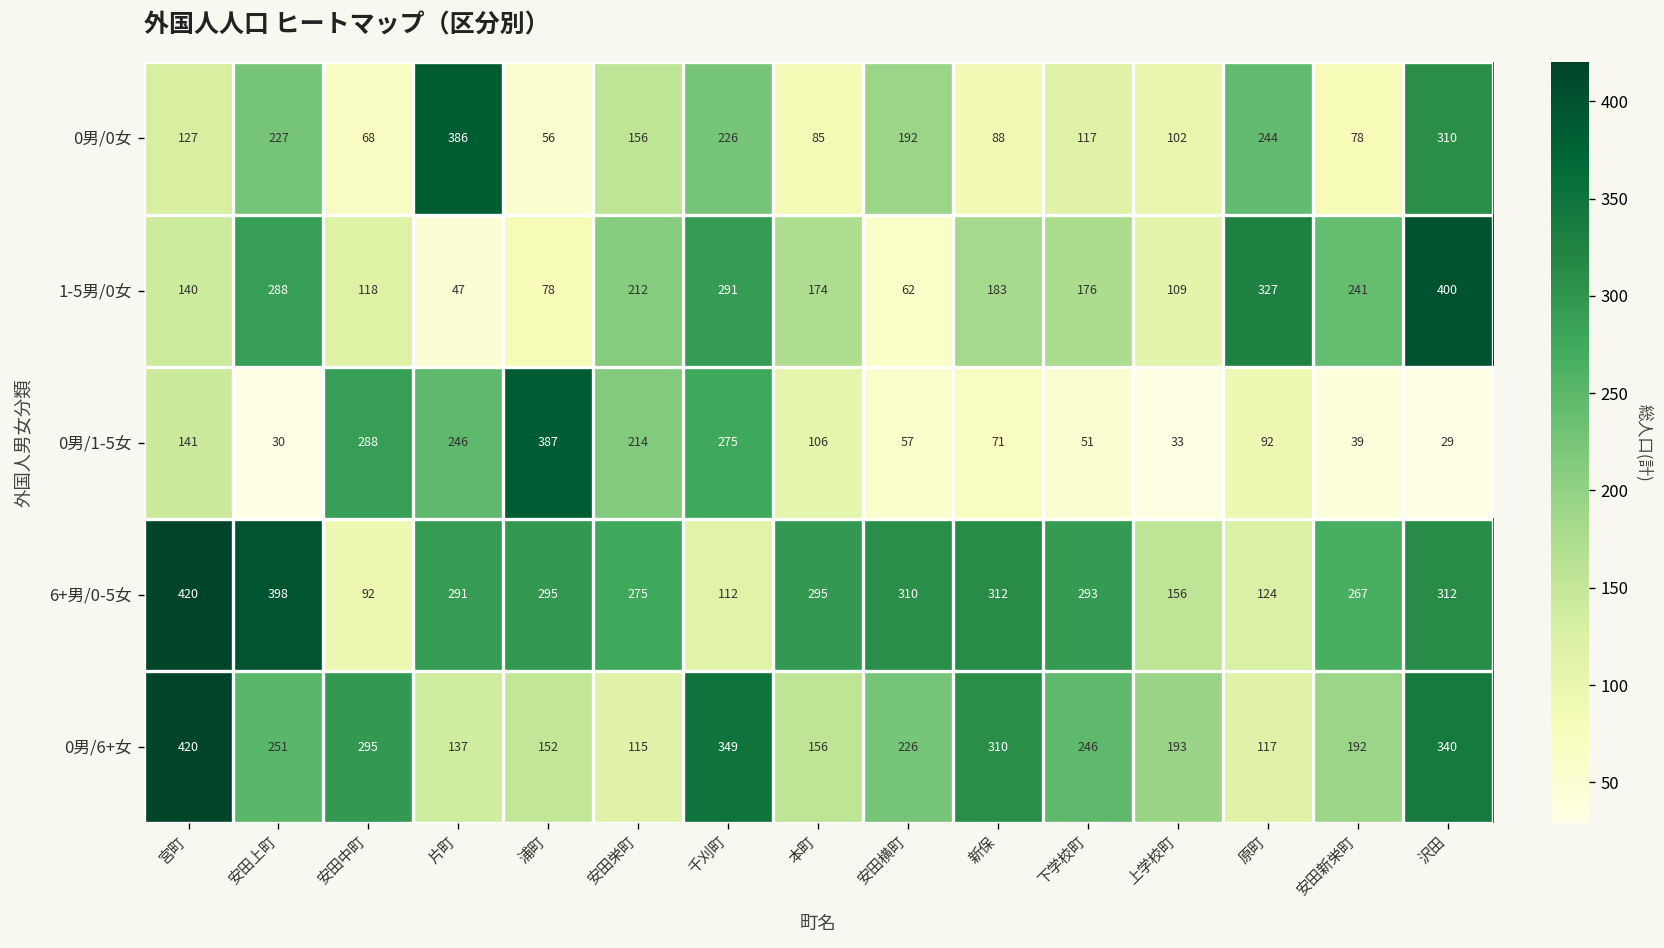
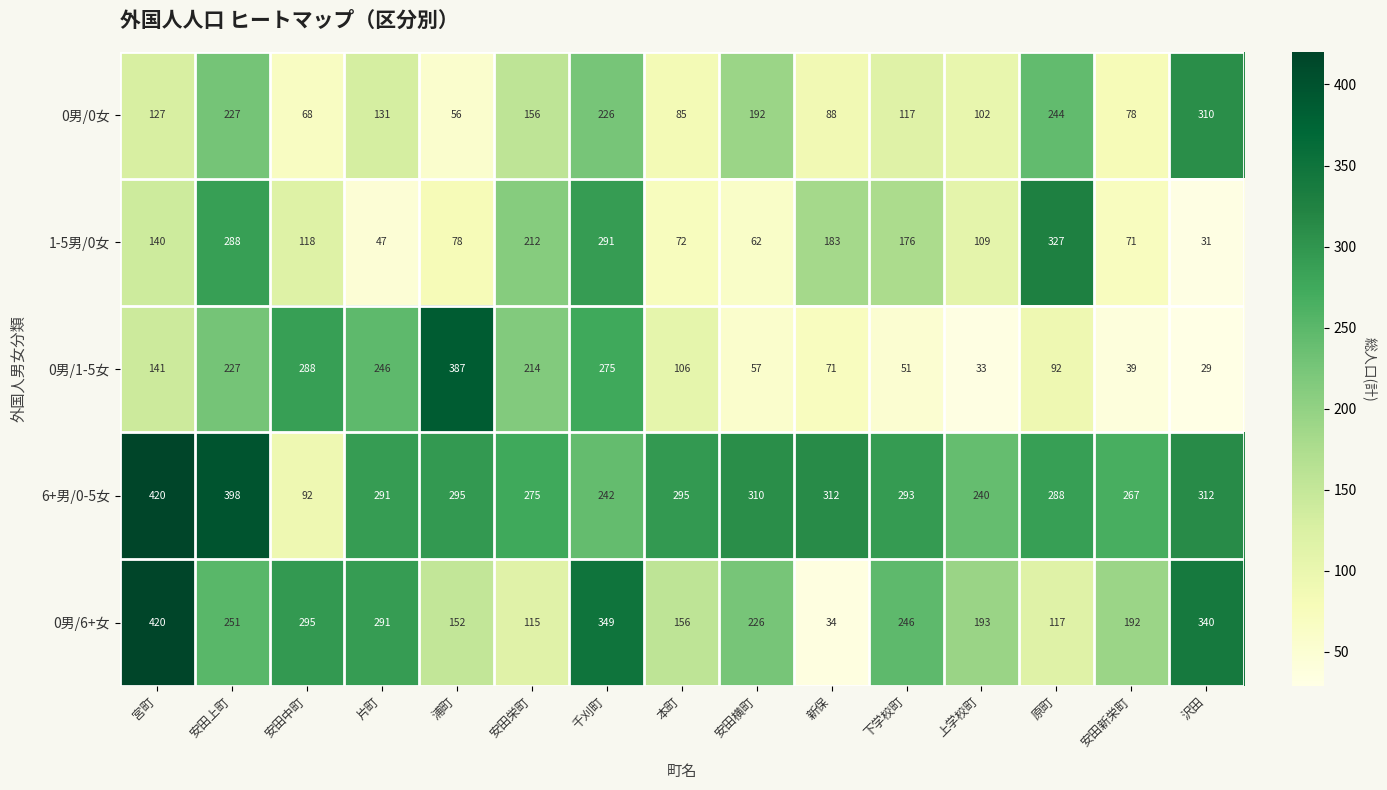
  {
    "0男/0女": {
      "宮町": 127,
      "安田上町": 227,
      "安田中町": 68,
-     "片町": 386,
+     "片町": 131,
      "浦町": 56,
      "安田栄町": 156,
      "千刈町": 226,
      "本町": 85,
      "安田横町": 192,
      "新保": 88,
      "下学校町": 117,
      "上学校町": 102,
      "原町": 244,
      "安田新栄町": 78,
      "沢田": 310
    },
    "1-5男/0女": {
      "宮町": 140,
      "安田上町": 288,
      "安田中町": 118,
      "片町": 47,
      "浦町": 78,
      "安田栄町": 212,
      "千刈町": 291,
-     "本町": 174,
+     "本町": 72,
      "安田横町": 62,
      "新保": 183,
      "下学校町": 176,
      "上学校町": 109,
      "原町": 327,
-     "安田新栄町": 241,
-     "沢田": 400
+     "安田新栄町": 71,
+     "沢田": 31
    },
    "0男/1-5女": {
      "宮町": 141,
-     "安田上町": 30,
+     "安田上町": 227,
      "安田中町": 288,
      "片町": 246,
      "浦町": 387,
      "安田栄町": 214,
      "千刈町": 275,
      "本町": 106,
      "安田横町": 57,
      "新保": 71,
      "下学校町": 51,
      "上学校町": 33,
      "原町": 92,
      "安田新栄町": 39,
      "沢田": 29
    },
    "6+男/0-5女": {
      "宮町": 420,
      "安田上町": 398,
      "安田中町": 92,
      "片町": 291,
      "浦町": 295,
      "安田栄町": 275,
-     "千刈町": 112,
+     "千刈町": 242,
      "本町": 295,
      "安田横町": 310,
      "新保": 312,
      "下学校町": 293,
-     "上学校町": 156,
-     "原町": 124,
+     "上学校町": 240,
+     "原町": 288,
      "安田新栄町": 267,
      "沢田": 312
    },
    "0男/6+女": {
      "宮町": 420,
      "安田上町": 251,
      "安田中町": 295,
-     "片町": 137,
+     "片町": 291,
      "浦町": 152,
      "安田栄町": 115,
      "千刈町": 349,
      "本町": 156,
      "安田横町": 226,
-     "新保": 310,
+     "新保": 34,
      "下学校町": 246,
      "上学校町": 193,
      "原町": 117,
      "安田新栄町": 192,
      "沢田": 340
    }
  }
